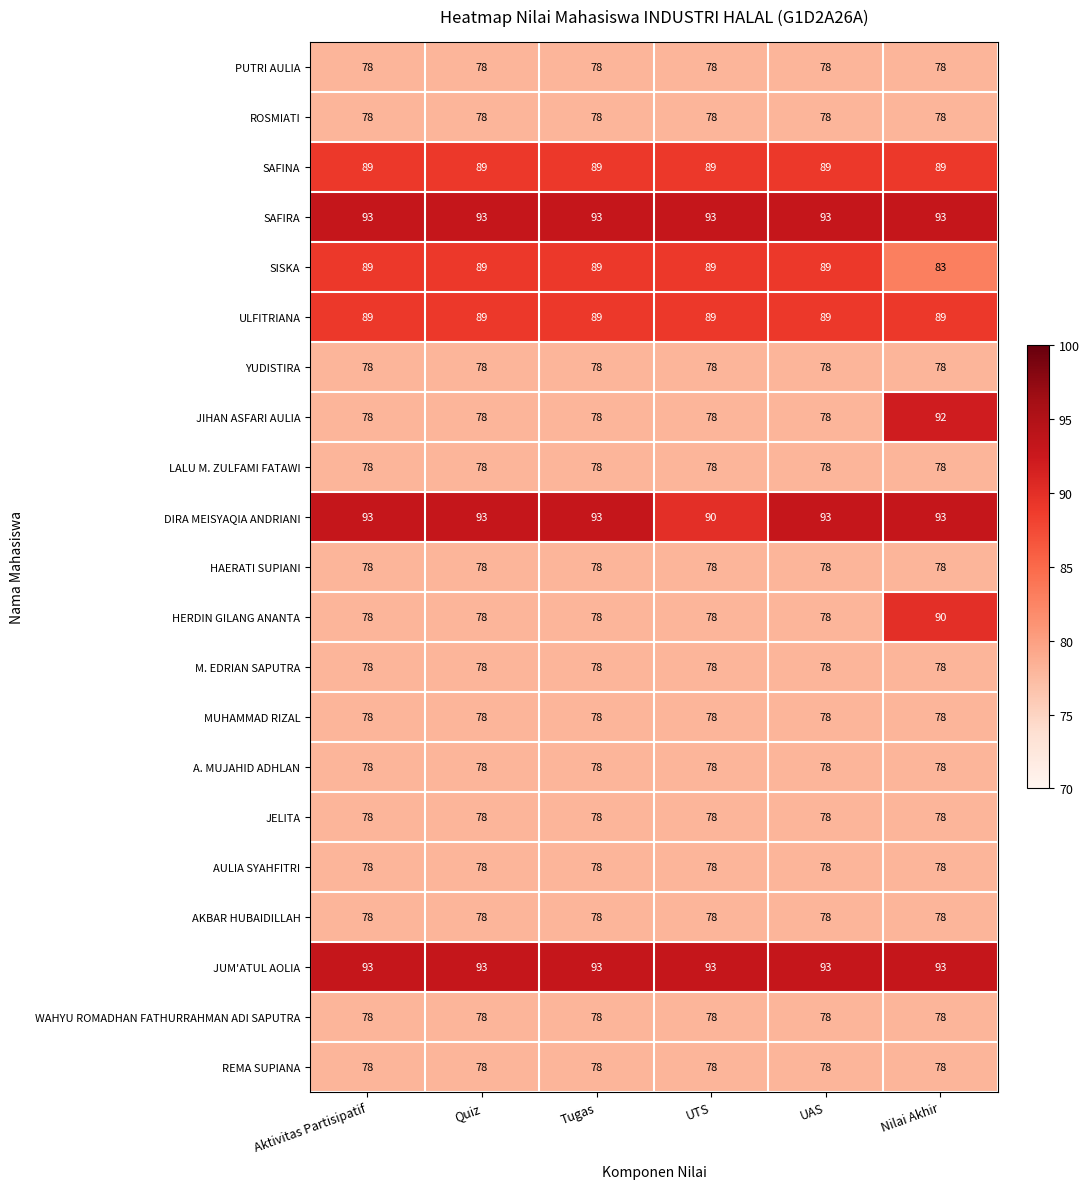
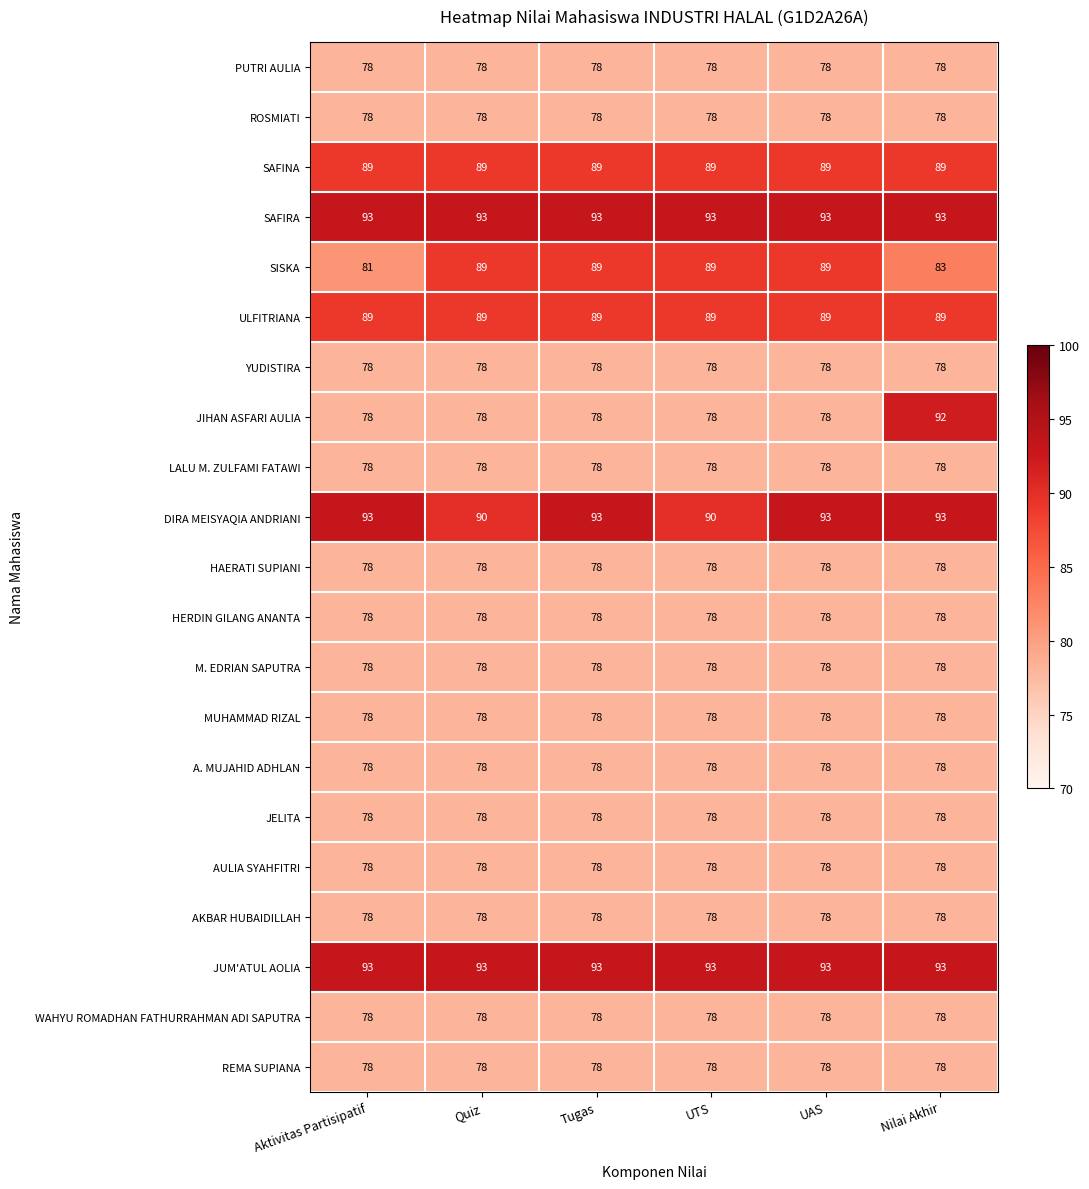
  {
    "PUTRI AULIA": {
      "Aktivitas Partisipatif": 78,
      "Quiz": 78,
      "Tugas": 78,
      "UTS": 78,
      "UAS": 78,
      "Nilai Akhir": 78
    },
    "ROSMIATI": {
      "Aktivitas Partisipatif": 78,
      "Quiz": 78,
      "Tugas": 78,
      "UTS": 78,
      "UAS": 78,
      "Nilai Akhir": 78
    },
    "SAFINA": {
      "Aktivitas Partisipatif": 89,
      "Quiz": 89,
      "Tugas": 89,
      "UTS": 89,
      "UAS": 89,
      "Nilai Akhir": 89
    },
    "SAFIRA": {
      "Aktivitas Partisipatif": 93,
      "Quiz": 93,
      "Tugas": 93,
      "UTS": 93,
      "UAS": 93,
      "Nilai Akhir": 93
    },
    "SISKA": {
-     "Aktivitas Partisipatif": 89,
+     "Aktivitas Partisipatif": 81,
      "Quiz": 89,
      "Tugas": 89,
      "UTS": 89,
      "UAS": 89,
      "Nilai Akhir": 83
    },
    "ULFITRIANA": {
      "Aktivitas Partisipatif": 89,
      "Quiz": 89,
      "Tugas": 89,
      "UTS": 89,
      "UAS": 89,
      "Nilai Akhir": 89
    },
    "YUDISTIRA": {
      "Aktivitas Partisipatif": 78,
      "Quiz": 78,
      "Tugas": 78,
      "UTS": 78,
      "UAS": 78,
      "Nilai Akhir": 78
    },
    "JIHAN ASFARI AULIA": {
      "Aktivitas Partisipatif": 78,
      "Quiz": 78,
      "Tugas": 78,
      "UTS": 78,
      "UAS": 78,
      "Nilai Akhir": 92
    },
    "LALU M. ZULFAMI FATAWI": {
      "Aktivitas Partisipatif": 78,
      "Quiz": 78,
      "Tugas": 78,
      "UTS": 78,
      "UAS": 78,
      "Nilai Akhir": 78
    },
    "DIRA MEISYAQIA ANDRIANI": {
      "Aktivitas Partisipatif": 93,
-     "Quiz": 93,
+     "Quiz": 90,
      "Tugas": 93,
      "UTS": 90,
      "UAS": 93,
      "Nilai Akhir": 93
    },
    "HAERATI SUPIANI": {
      "Aktivitas Partisipatif": 78,
      "Quiz": 78,
      "Tugas": 78,
      "UTS": 78,
      "UAS": 78,
      "Nilai Akhir": 78
    },
    "HERDIN GILANG ANANTA": {
      "Aktivitas Partisipatif": 78,
      "Quiz": 78,
      "Tugas": 78,
      "UTS": 78,
      "UAS": 78,
-     "Nilai Akhir": 90
+     "Nilai Akhir": 78
    },
    "M. EDRIAN SAPUTRA": {
      "Aktivitas Partisipatif": 78,
      "Quiz": 78,
      "Tugas": 78,
      "UTS": 78,
      "UAS": 78,
      "Nilai Akhir": 78
    },
    "MUHAMMAD RIZAL": {
      "Aktivitas Partisipatif": 78,
      "Quiz": 78,
      "Tugas": 78,
      "UTS": 78,
      "UAS": 78,
      "Nilai Akhir": 78
    },
    "A. MUJAHID ADHLAN": {
      "Aktivitas Partisipatif": 78,
      "Quiz": 78,
      "Tugas": 78,
      "UTS": 78,
      "UAS": 78,
      "Nilai Akhir": 78
    },
    "JELITA": {
      "Aktivitas Partisipatif": 78,
      "Quiz": 78,
      "Tugas": 78,
      "UTS": 78,
      "UAS": 78,
      "Nilai Akhir": 78
    },
    "AULIA SYAHFITRI": {
      "Aktivitas Partisipatif": 78,
      "Quiz": 78,
      "Tugas": 78,
      "UTS": 78,
      "UAS": 78,
      "Nilai Akhir": 78
    },
    "AKBAR HUBAIDILLAH": {
      "Aktivitas Partisipatif": 78,
      "Quiz": 78,
      "Tugas": 78,
      "UTS": 78,
      "UAS": 78,
      "Nilai Akhir": 78
    },
    "JUM'ATUL AOLIA": {
      "Aktivitas Partisipatif": 93,
      "Quiz": 93,
      "Tugas": 93,
      "UTS": 93,
      "UAS": 93,
      "Nilai Akhir": 93
    },
    "WAHYU ROMADHAN FATHURRAHMAN ADI SAPUTRA": {
      "Aktivitas Partisipatif": 78,
      "Quiz": 78,
      "Tugas": 78,
      "UTS": 78,
      "UAS": 78,
      "Nilai Akhir": 78
    },
    "REMA SUPIANA": {
      "Aktivitas Partisipatif": 78,
      "Quiz": 78,
      "Tugas": 78,
      "UTS": 78,
      "UAS": 78,
      "Nilai Akhir": 78
    }
  }
